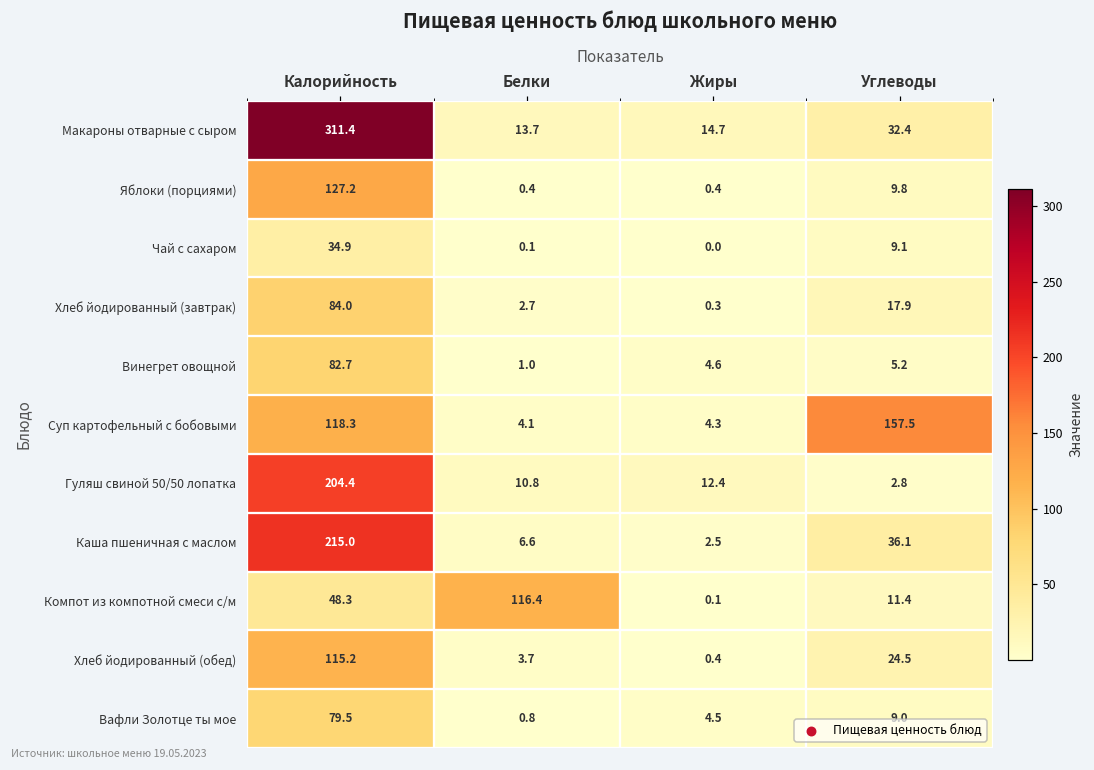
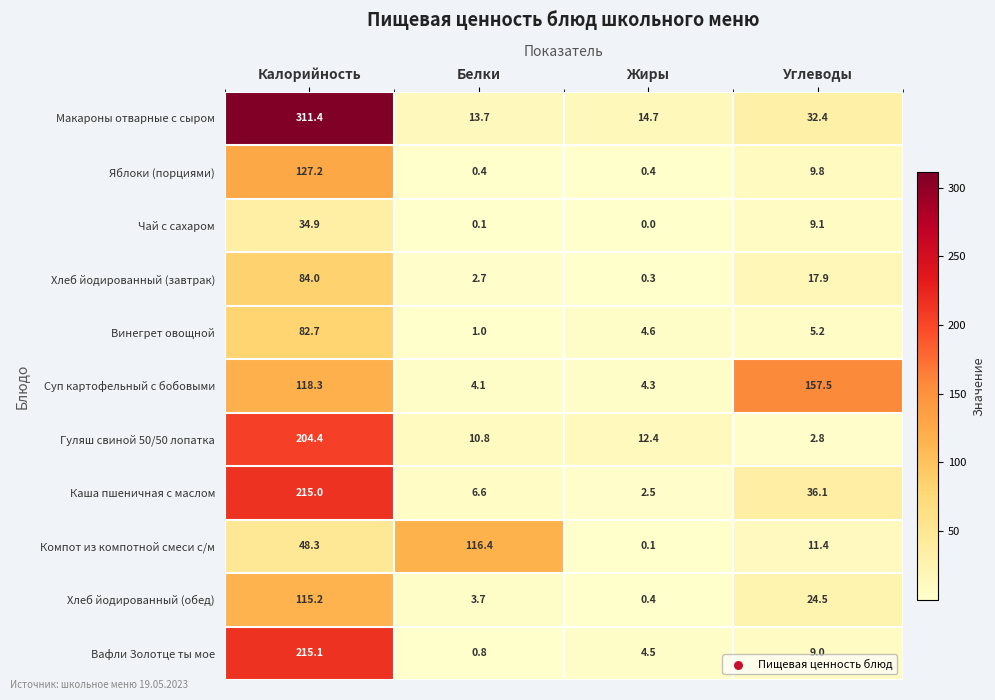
  {
    "Макароны отварные с сыром": {
      "Калорийность": 311.4,
      "Белки": 13.7,
      "Жиры": 14.7,
      "Углеводы": 32.4
    },
    "Яблоки (порциями)": {
      "Калорийность": 127.2,
      "Белки": 0.4,
      "Жиры": 0.4,
      "Углеводы": 9.8
    },
    "Чай с сахаром": {
      "Калорийность": 34.9,
      "Белки": 0.1,
      "Жиры": 0.0,
      "Углеводы": 9.1
    },
    "Хлеб йодированный (завтрак)": {
      "Калорийность": 84.0,
      "Белки": 2.7,
      "Жиры": 0.3,
      "Углеводы": 17.9
    },
    "Винегрет овощной": {
      "Калорийность": 82.7,
      "Белки": 1.0,
      "Жиры": 4.6,
      "Углеводы": 5.2
    },
    "Суп картофельный с бобовыми": {
      "Калорийность": 118.3,
      "Белки": 4.1,
      "Жиры": 4.3,
      "Углеводы": 157.5
    },
    "Гуляш свиной 50/50 лопатка": {
      "Калорийность": 204.4,
      "Белки": 10.8,
      "Жиры": 12.4,
      "Углеводы": 2.8
    },
    "Каша пшеничная с маслом": {
      "Калорийность": 215.0,
      "Белки": 6.6,
      "Жиры": 2.5,
      "Углеводы": 36.1
    },
    "Компот из компотной смеси с/м": {
      "Калорийность": 48.3,
      "Белки": 116.4,
      "Жиры": 0.1,
      "Углеводы": 11.4
    },
    "Хлеб йодированный (обед)": {
      "Калорийность": 115.2,
      "Белки": 3.7,
      "Жиры": 0.4,
      "Углеводы": 24.5
    },
    "Вафли Золотце ты мое": {
-     "Калорийность": 79.5,
+     "Калорийность": 215.1,
      "Белки": 0.8,
      "Жиры": 4.5
    }
  }
